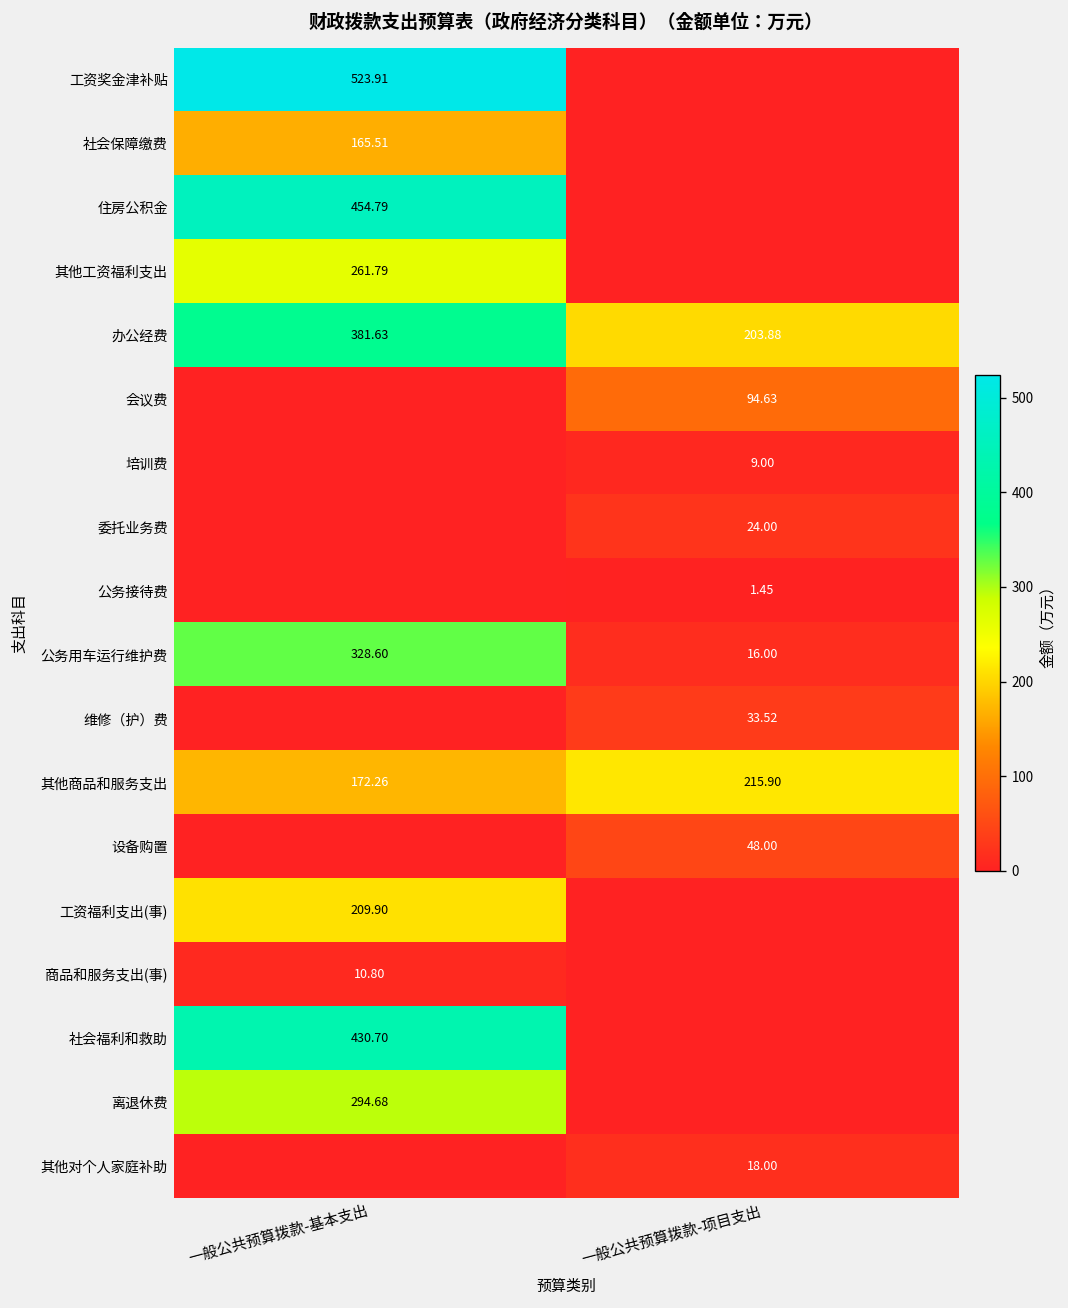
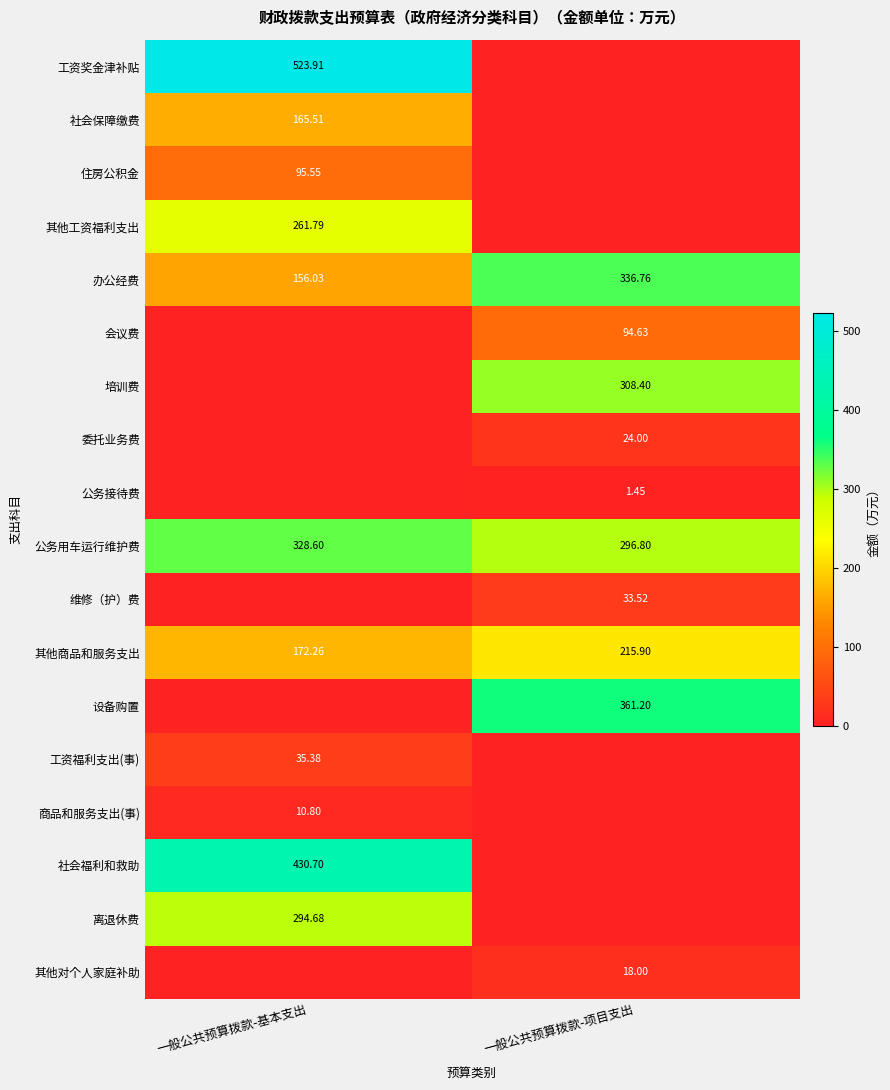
  {
    "工资奖金津补贴": {
      "一般公共预算拨款-基本支出": 523.91
    },
    "社会保障缴费": {
      "一般公共预算拨款-基本支出": 165.51
    },
    "住房公积金": {
-     "一般公共预算拨款-基本支出": 454.79
+     "一般公共预算拨款-基本支出": 95.55
    },
    "其他工资福利支出": {
      "一般公共预算拨款-基本支出": 261.79
    },
    "办公经费": {
-     "一般公共预算拨款-基本支出": 381.63,
-     "一般公共预算拨款-项目支出": 203.88
+     "一般公共预算拨款-基本支出": 156.03,
+     "一般公共预算拨款-项目支出": 336.76
    },
    "会议费": {
      "一般公共预算拨款-项目支出": 94.63
    },
    "培训费": {
-     "一般公共预算拨款-项目支出": 9.00
+     "一般公共预算拨款-项目支出": 308.40
    },
    "委托业务费": {
      "一般公共预算拨款-项目支出": 24.00
    },
    "公务接待费": {
      "一般公共预算拨款-项目支出": 1.45
    },
    "公务用车运行维护费": {
      "一般公共预算拨款-基本支出": 328.60,
-     "一般公共预算拨款-项目支出": 16.00
+     "一般公共预算拨款-项目支出": 296.80
    },
    "维修（护）费": {
      "一般公共预算拨款-项目支出": 33.52
    },
    "其他商品和服务支出": {
      "一般公共预算拨款-基本支出": 172.26,
      "一般公共预算拨款-项目支出": 215.90
    },
    "设备购置": {
-     "一般公共预算拨款-项目支出": 48.00
+     "一般公共预算拨款-项目支出": 361.20
    },
    "工资福利支出(事)": {
-     "一般公共预算拨款-基本支出": 209.90
+     "一般公共预算拨款-基本支出": 35.38
    },
    "商品和服务支出(事)": {
      "一般公共预算拨款-基本支出": 10.80
    },
    "社会福利和救助": {
      "一般公共预算拨款-基本支出": 430.70
    },
    "离退休费": {
      "一般公共预算拨款-基本支出": 294.68
    },
    "其他对个人家庭补助": {
      "一般公共预算拨款-项目支出": 18.00
    }
  }
